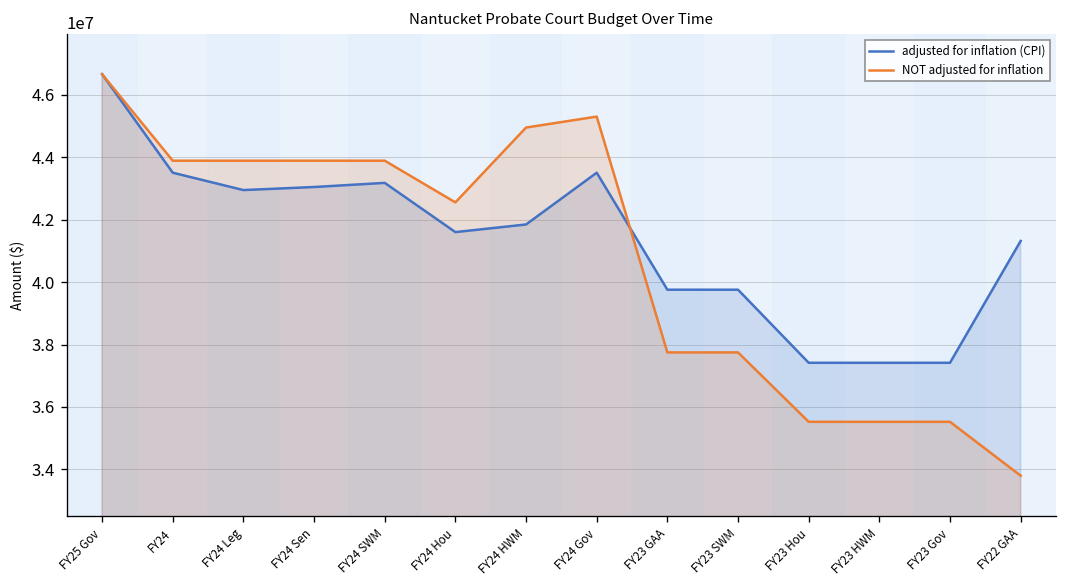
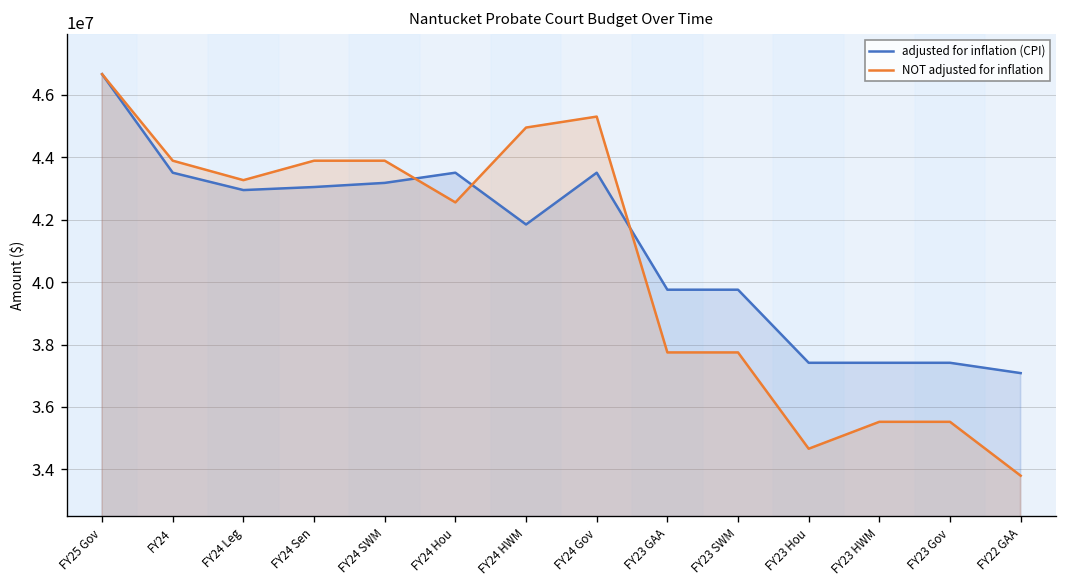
  {
    "adjusted for inflation (CPI)": {
      "FY24": 43500000,
      "FY24 Leg": 42900000,
      "FY24 Sen": 43000000,
      "FY24 SWM": 43200000,
-     "FY24 Hou": 41600000,
+     "FY24 Hou": 43500000,
      "FY24 HWM": 41800000,
      "FY24 Gov": 43500000,
      "FY23 GAA": 39800000,
      "FY23 SWM": 39800000,
      "FY23 Hou": 37400000,
      "FY23 HWM": 37400000,
      "FY23 Gov": 37400000,
-     "FY22 GAA": 41300000
+     "FY22 GAA": 37100000
    },
    "NOT adjusted for inflation": {
      "FY24": 43900000,
-     "FY24 Leg": 43900000,
+     "FY24 Leg": 43300000,
      "FY24 Sen": 43900000,
      "FY24 SWM": 43900000,
      "FY24 Hou": 42500000,
      "FY24 HWM": 44900000,
      "FY24 Gov": 45300000,
      "FY23 GAA": 37700000,
      "FY23 SWM": 37700000,
-     "FY23 Hou": 35500000,
+     "FY23 Hou": 34700000,
      "FY23 HWM": 35500000,
      "FY23 Gov": 35500000,
      "FY22 GAA": 33800000
    }
  }
